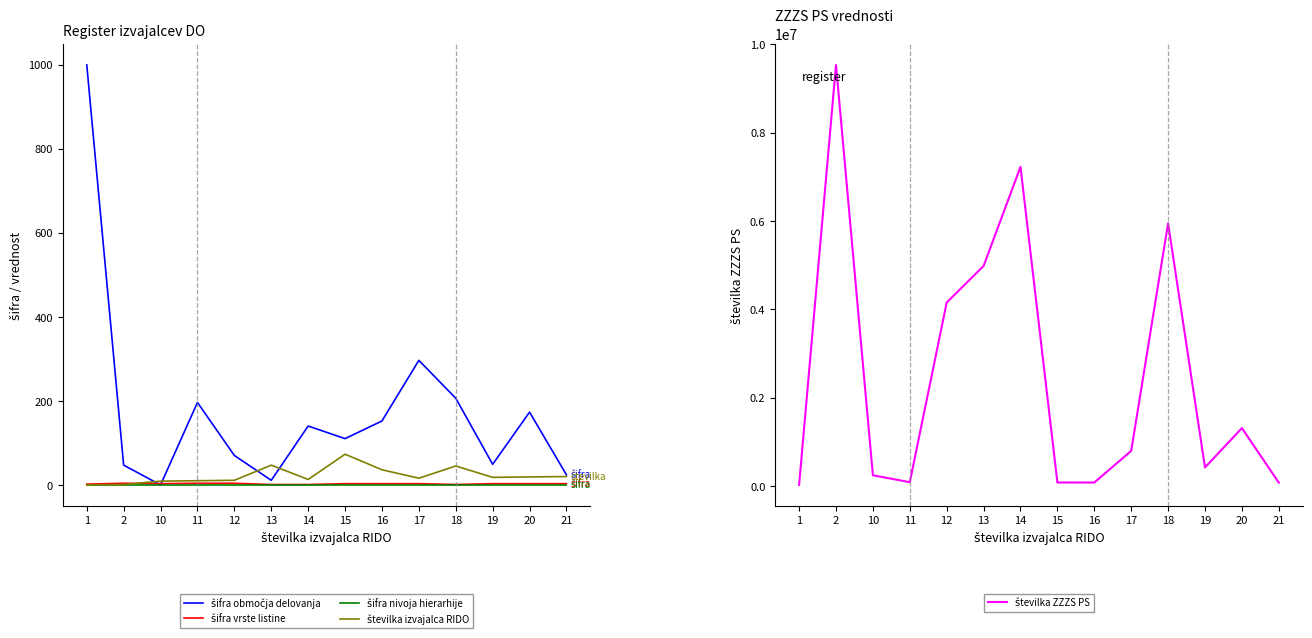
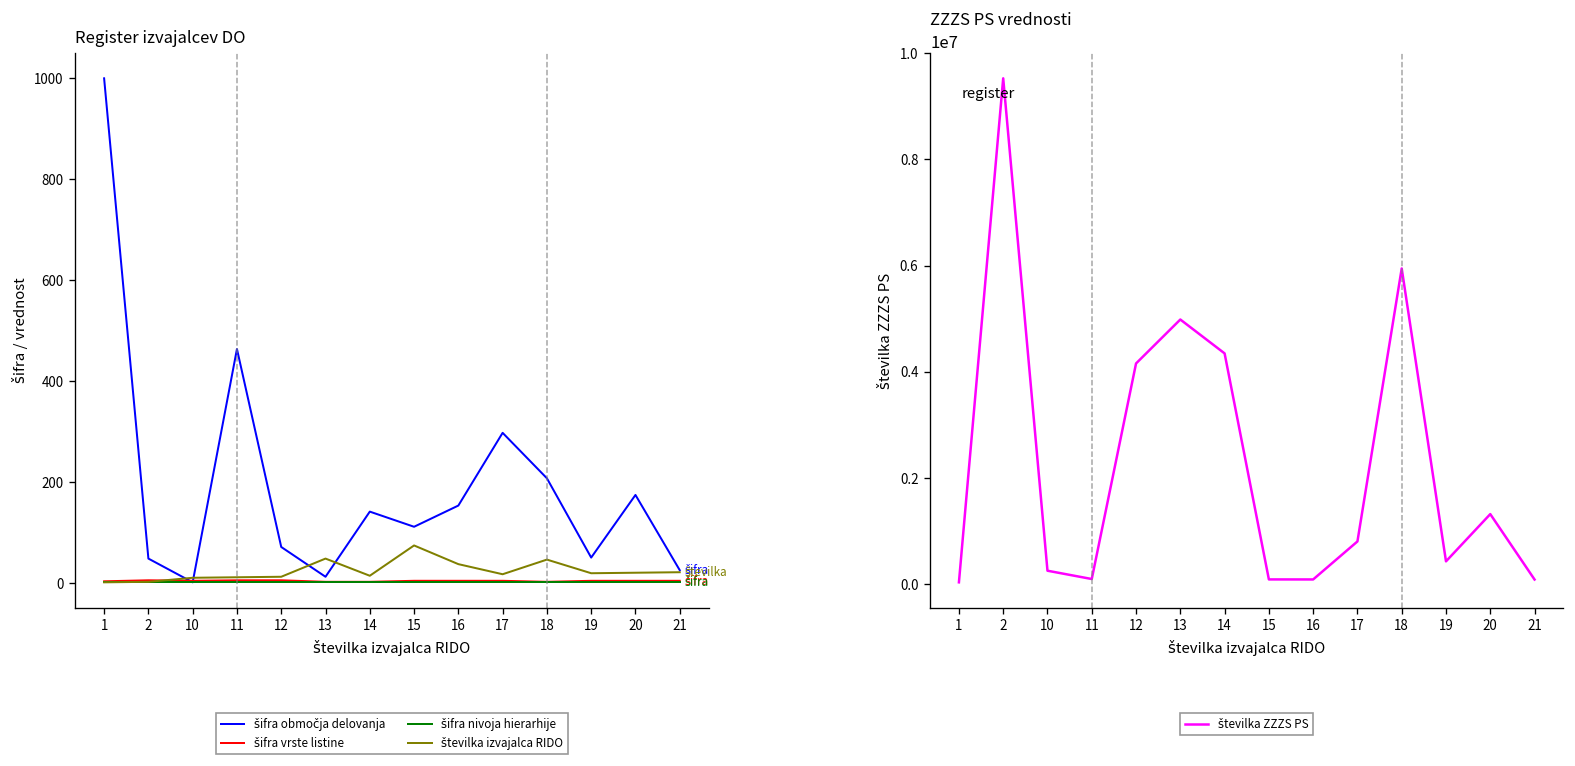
  {
    "Register izvajalcev DO": {
      "šifra območja delovanja": {
        "1": 1000,
        "2": 50,
-       "11": 200,
+       "11": 460,
        "12": 70,
        "13": 10,
        "14": 140,
        "15": 110,
        "16": 150,
        "17": 300,
        "18": 210,
        "19": 50,
        "20": 170
      },
      "številka izvajalca RIDO": {
        "12": 10,
        "13": 50,
        "14": 10,
        "15": 70,
        "16": 40,
        "17": 20,
        "18": 50,
        "19": 20,
        "20": 20
      }
    },
    "ZZZS PS vrednosti": {
      "1": 0,
      "2": 9500000,
      "10": 200000,
      "11": 100000,
      "12": 4200000,
      "13": 5000000,
-     "14": 7200000,
+     "14": 4300000,
      "15": 100000,
      "16": 100000,
      "17": 800000,
      "18": 5900000,
      "19": 400000,
      "20": 1300000,
      "21": 100000
    }
  }
